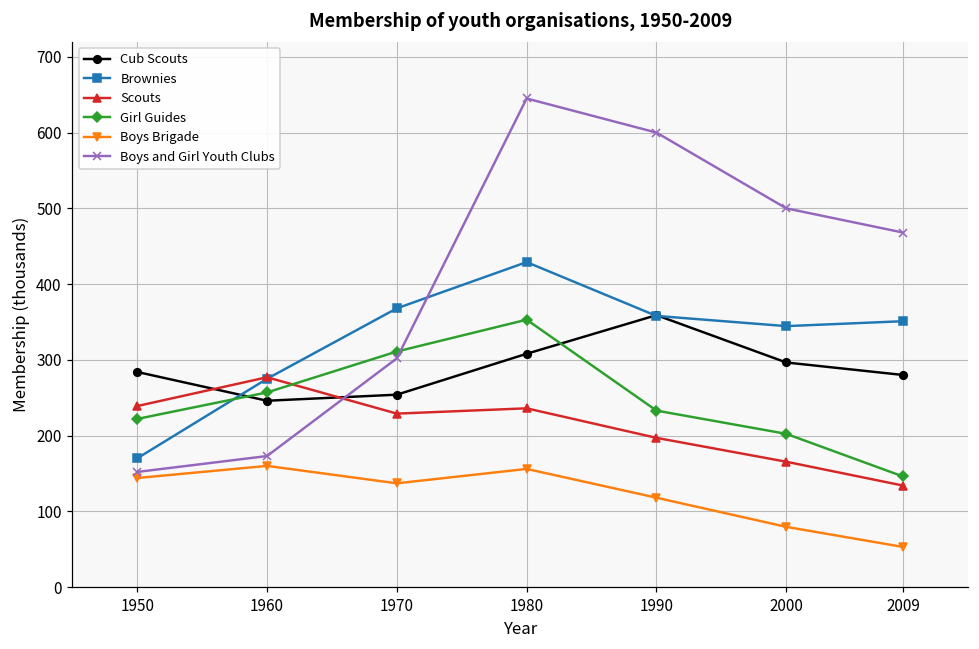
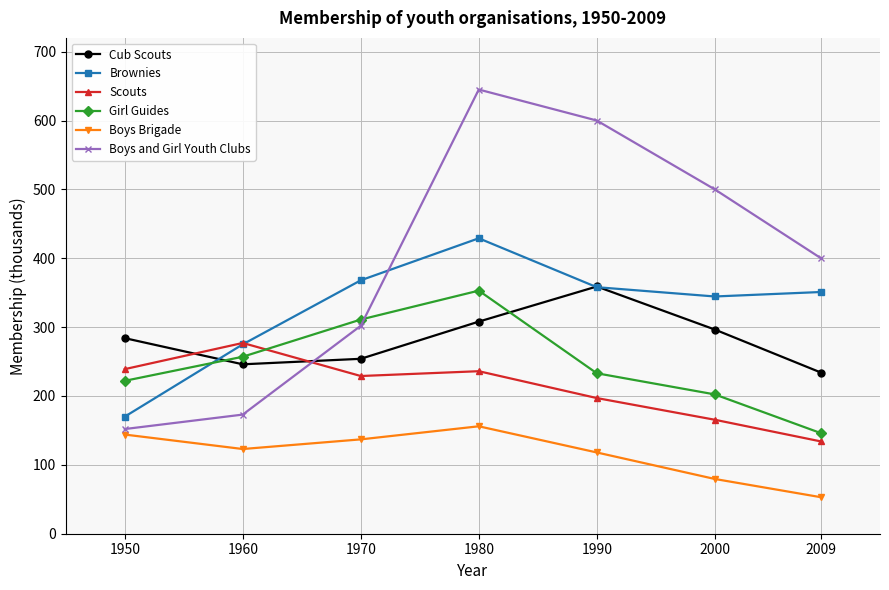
  {
    "Cub Scouts": {
      "1950": 280,
      "1960": 250,
      "1970": 250,
      "1980": 310,
      "2000": 300,
-     "2009": 280
+     "2009": 230
    },
    "Brownies": {
      "1950": 170,
      "1970": 370,
      "1980": 430,
      "2000": 340,
      "2009": 350
    },
    "Scouts": {
      "1950": 240,
      "1970": 230,
      "1980": 240,
      "1990": 200,
      "2000": 170,
      "2009": 130
    },
    "Girl Guides": {
      "1950": 220,
      "1960": 260,
      "1970": 310,
      "1980": 350,
      "1990": 230,
      "2000": 200,
      "2009": 150
    },
    "Boys Brigade": {
      "1950": 140,
-     "1960": 160,
+     "1960": 120,
      "1970": 140,
      "1980": 160,
      "1990": 120,
      "2000": 80,
      "2009": 50
    },
    "Boys and Girl Youth Clubs": {
      "1950": 150,
      "1960": 170,
      "1970": 300,
      "1980": 650,
      "1990": 600,
      "2000": 500,
-     "2009": 470
+     "2009": 400
    }
  }
